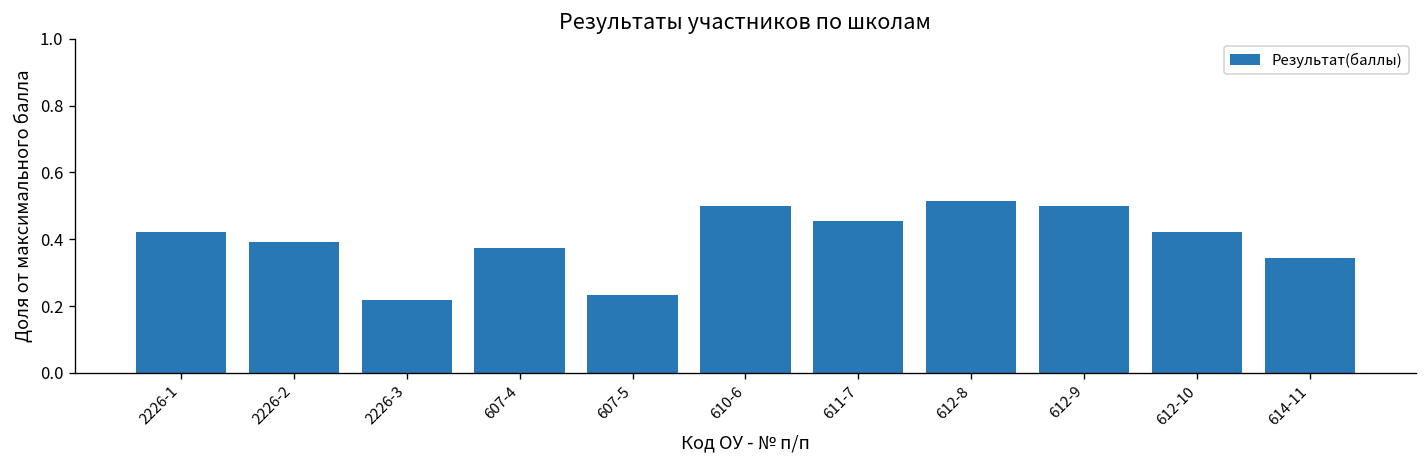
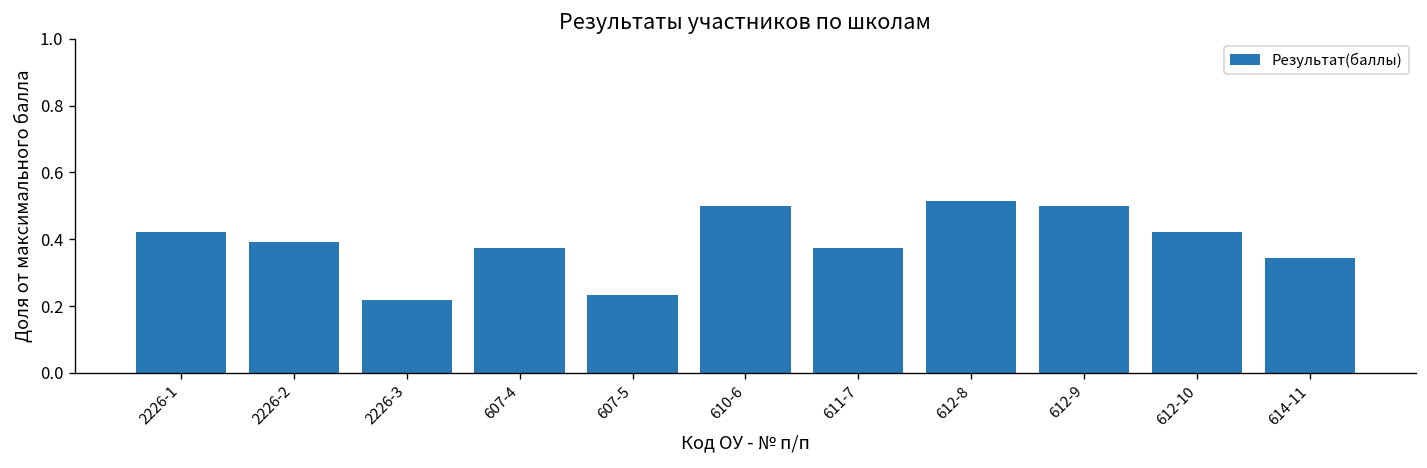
  {
    "2226-1": 0.42,
    "2226-2": 0.39,
    "2226-3": 0.22,
    "607-4": 0.38,
    "607-5": 0.23,
    "610-6": 0.50,
-   "611-7": 0.45,
+   "611-7": 0.38,
    "612-8": 0.52,
    "612-9": 0.50,
    "612-10": 0.42,
    "614-11": 0.34
  }
